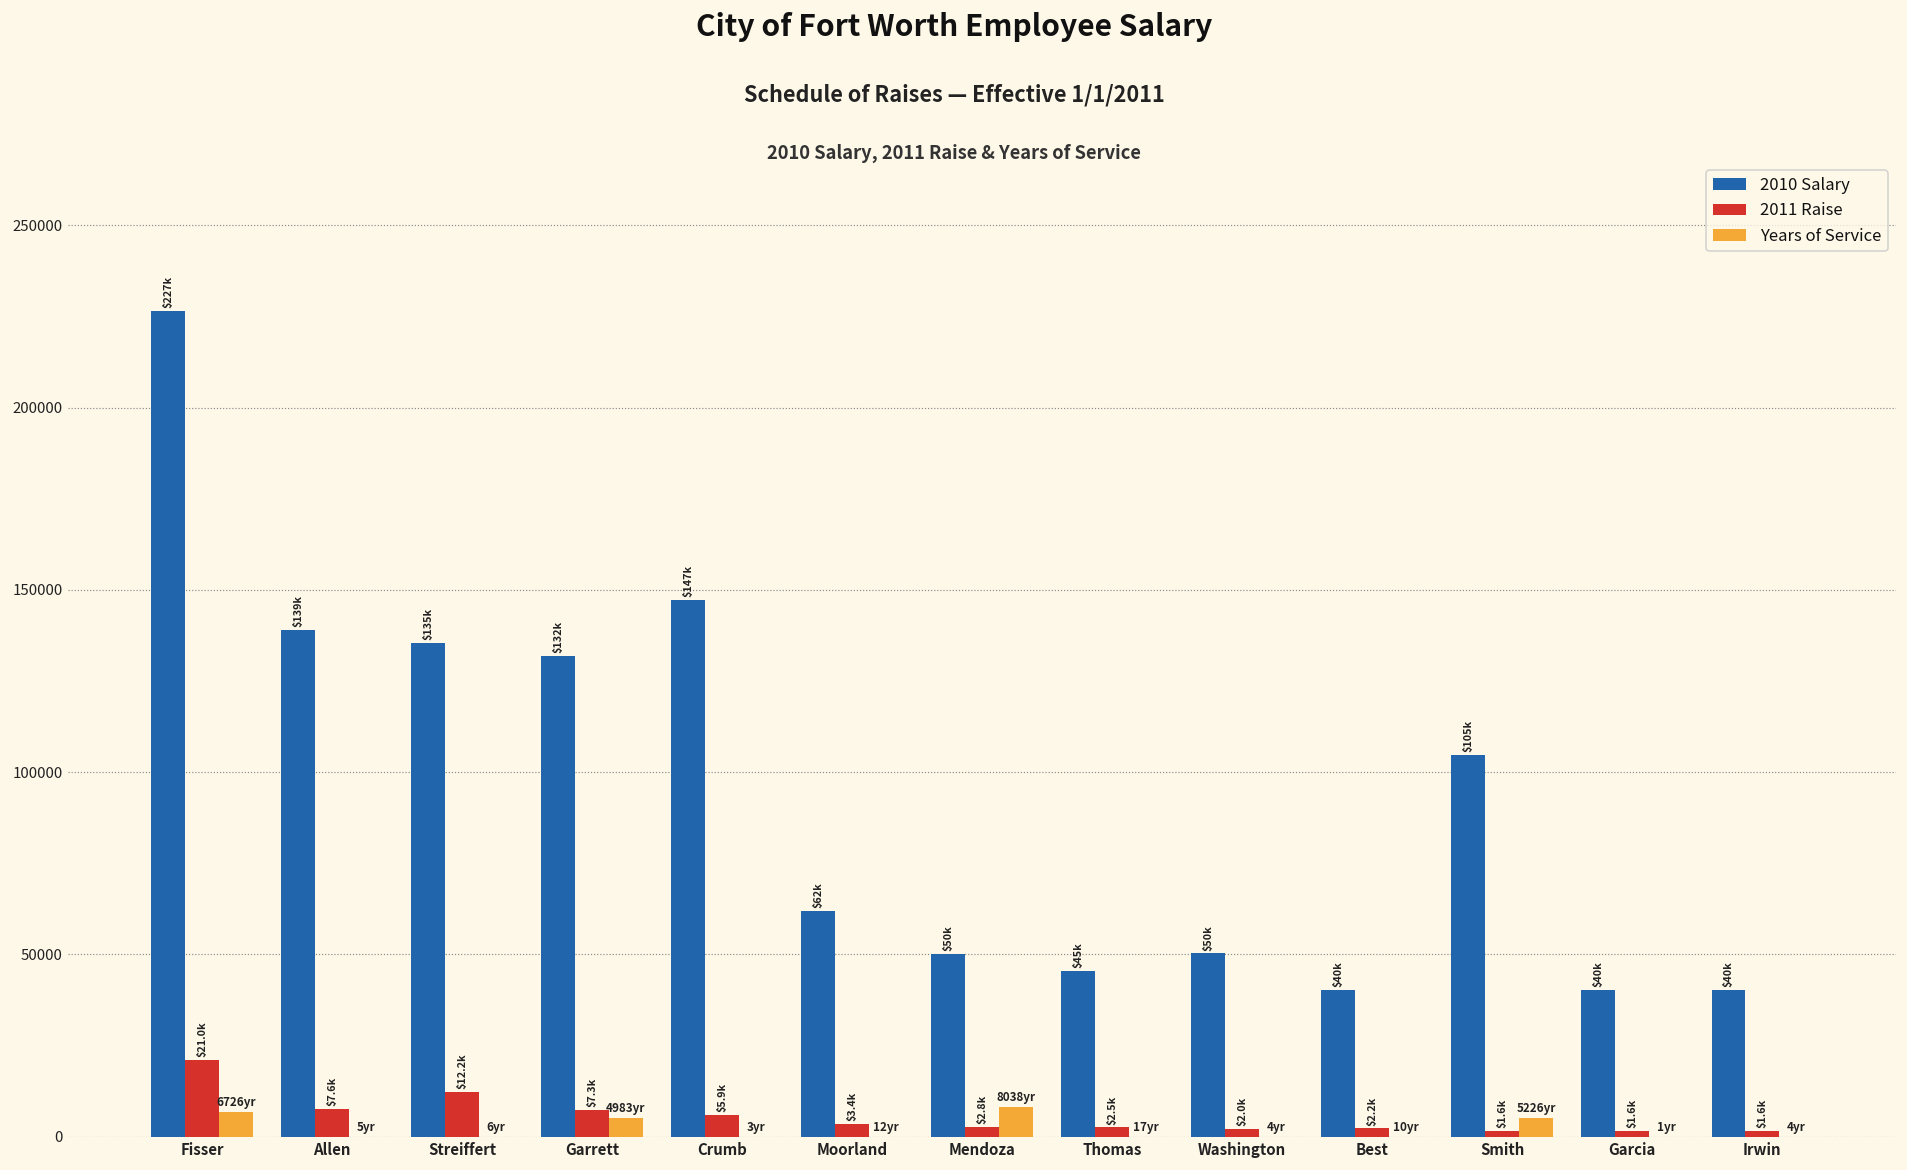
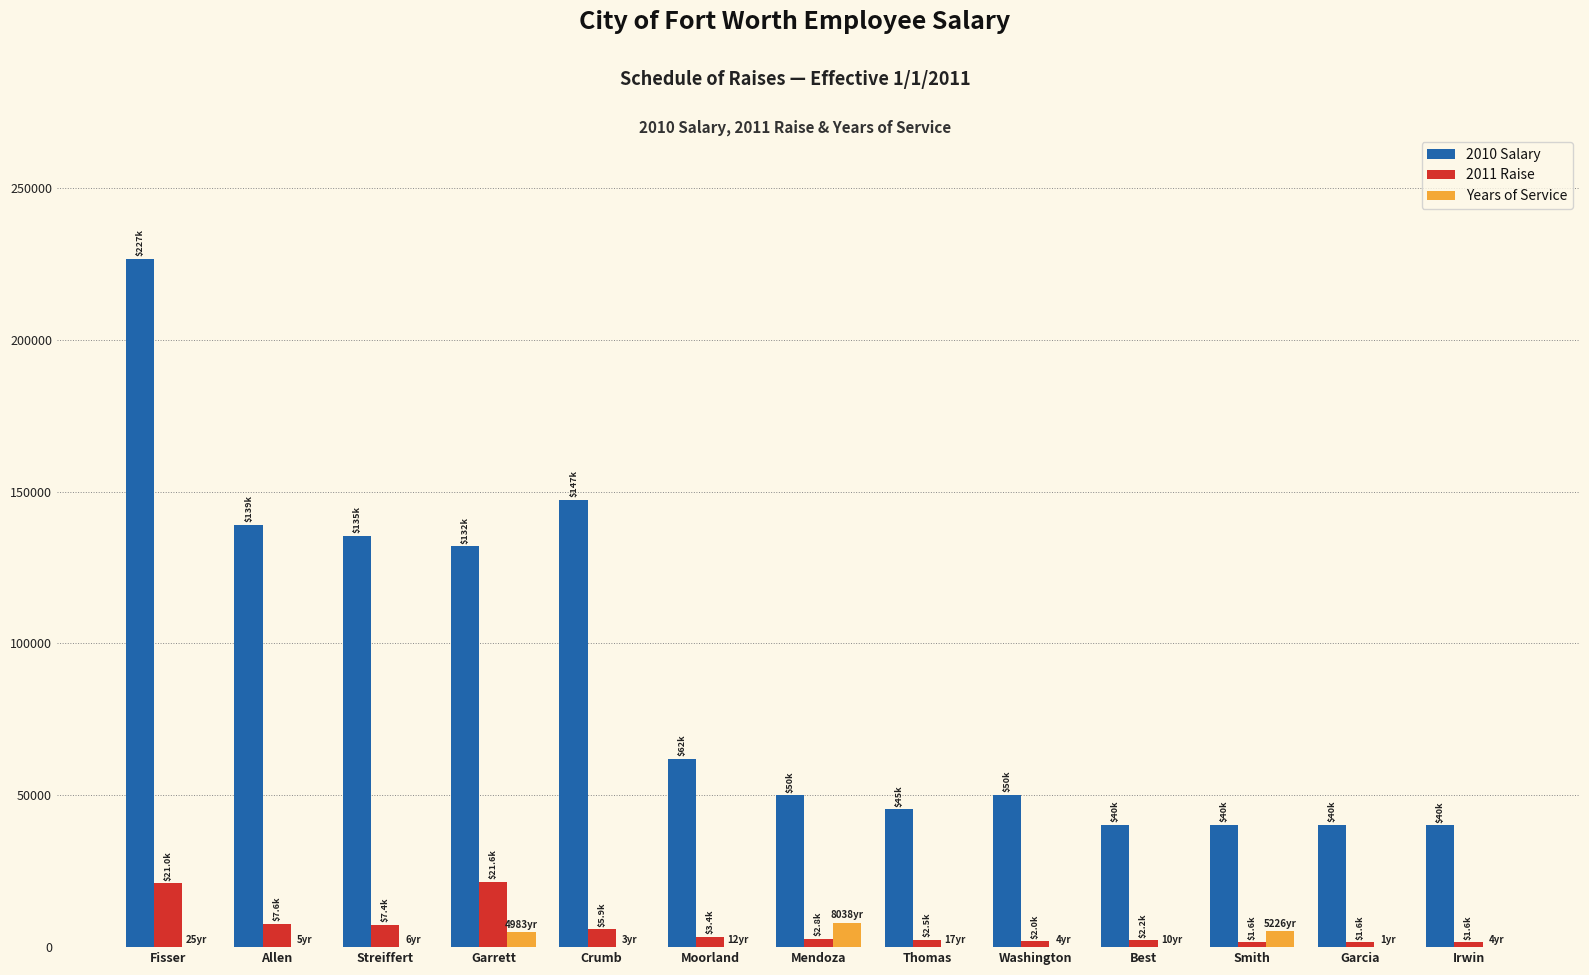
  {
    "2010 Salary": {
      "Fisser": "$227k",
      "Allen": "$139k",
      "Streiffert": "$135k",
      "Garrett": "$132k",
      "Crumb": "$147k",
      "Moorland": "$62k",
      "Mendoza": "$50k",
      "Thomas": "$45k",
      "Washington": "$50k",
      "Best": "$40k",
-     "Smith": "$105k",
+     "Smith": "$40k",
      "Garcia": "$40k",
      "Irwin": "$40k"
    },
    "2011 Raise": {
      "Fisser": "$21.0k",
      "Allen": "$7.6k",
-     "Streiffert": "$12.2k",
-     "Garrett": "$7.3k",
+     "Streiffert": "$7.4k",
+     "Garrett": "$21.6k",
      "Crumb": "$5.9k",
      "Moorland": "$3.4k",
      "Mendoza": "$2.8k",
      "Thomas": "$2.5k",
      "Washington": "$2.0k",
      "Best": "$2.2k",
      "Smith": "$1.6k",
      "Garcia": "$1.6k",
      "Irwin": "$1.6k"
    },
    "Years of Service": {
-     "Fisser": "6726",
+     "Fisser": "25",
      "Allen": "5",
      "Streiffert": "6",
      "Garrett": "4983",
      "Crumb": "3",
      "Moorland": "12",
      "Mendoza": "8038",
      "Thomas": "17",
      "Washington": "4",
      "Best": "10",
      "Smith": "5226",
      "Garcia": "1",
      "Irwin": "4"
    }
  }
